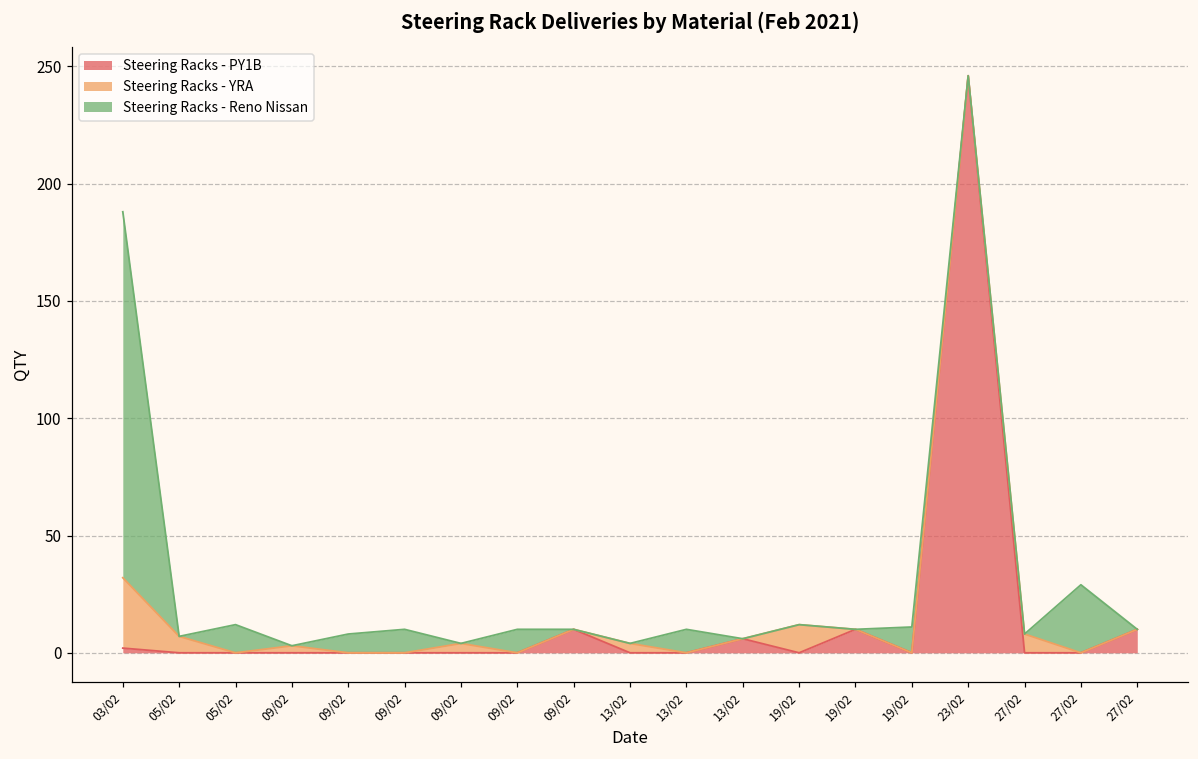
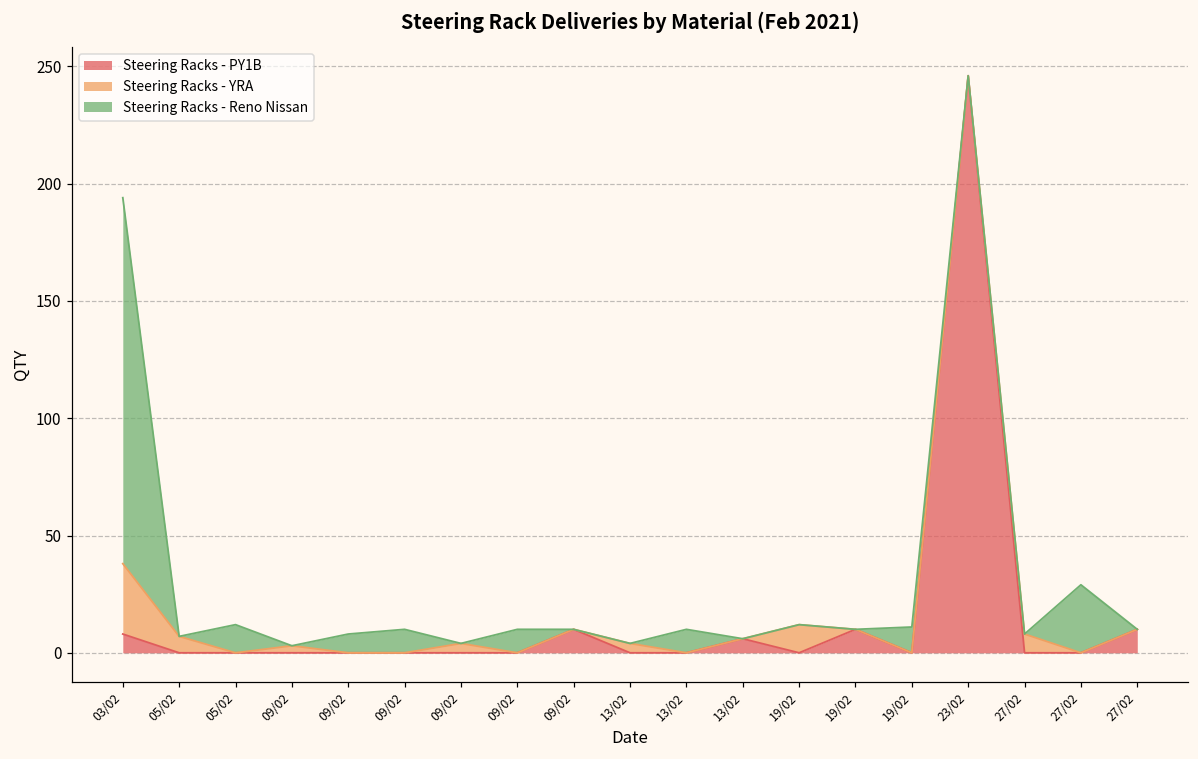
  {
    "Steering Racks - PY1B": {
-     "03/02": 2
+     "03/02": 8
    },
    "Steering Racks - YRA": {
      "03/02": 30
    },
    "Steering Racks - Reno Nissan": {
      "03/02": 156
    }
  }
